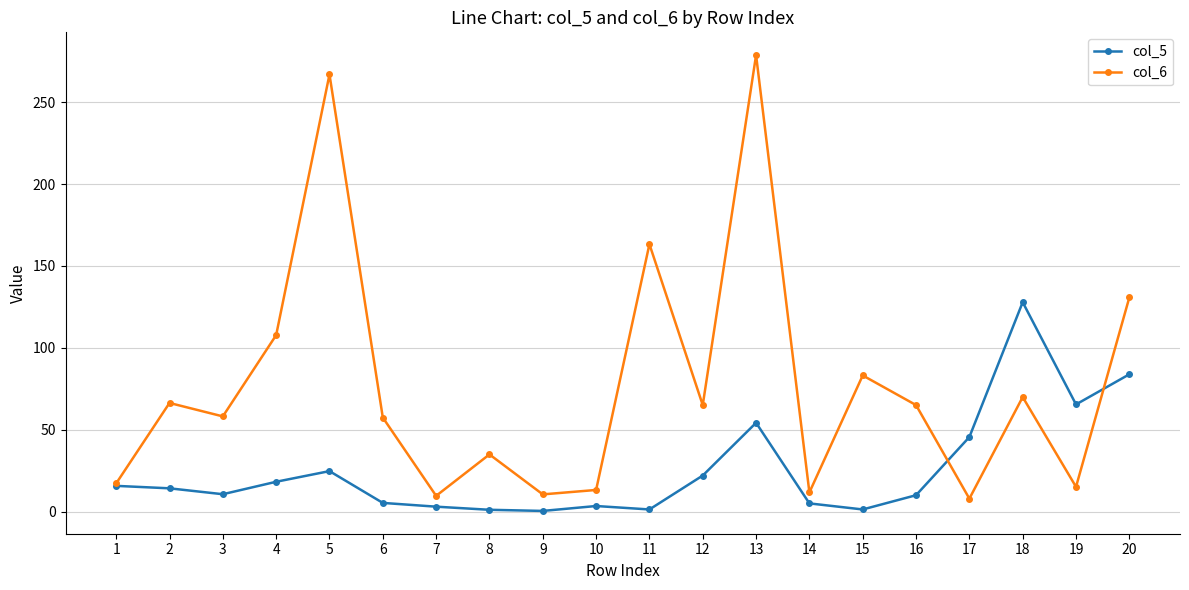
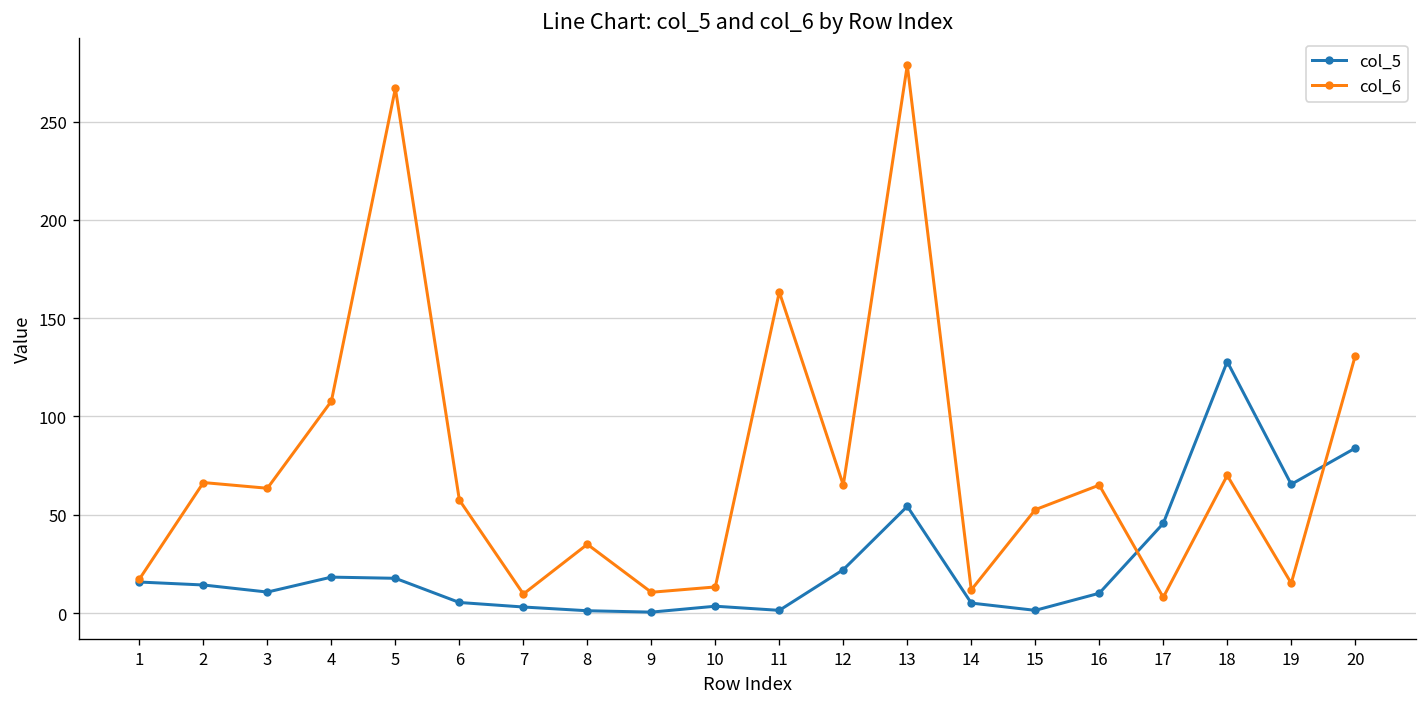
  {
    "col_5": {
      "2": 14,
      "3": 11,
      "4": 18,
-     "5": 25,
+     "5": 18,
      "6": 5,
      "7": 3,
      "8": 1,
      "9": 1,
      "10": 4,
      "11": 1,
      "12": 22,
      "13": 54,
      "14": 5,
      "15": 1,
      "16": 10,
      "17": 46,
      "18": 128,
      "19": 66,
      "20": 84
    },
    "col_6": {
      "2": 66,
-     "3": 58,
+     "3": 64,
      "4": 108,
      "5": 267,
      "6": 58,
      "7": 10,
      "8": 35,
      "9": 11,
      "10": 13,
      "11": 163,
      "12": 65,
      "13": 279,
      "14": 12,
-     "15": 83,
+     "15": 53,
      "16": 65,
      "17": 8,
      "18": 70,
      "19": 15,
      "20": 131
    }
  }
